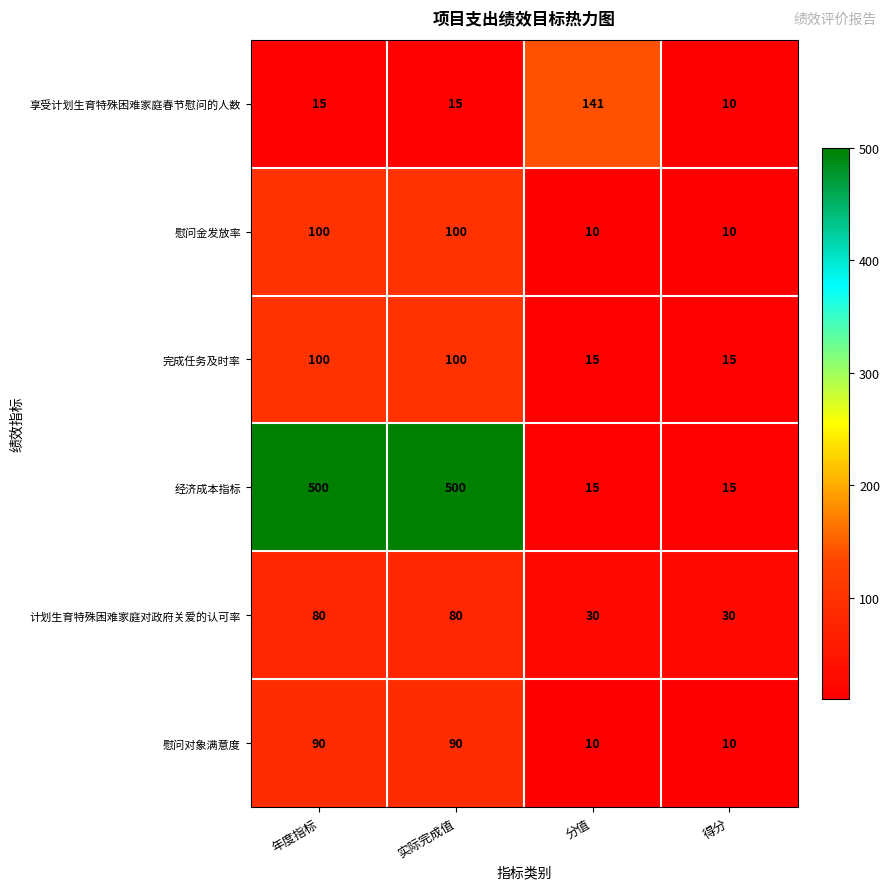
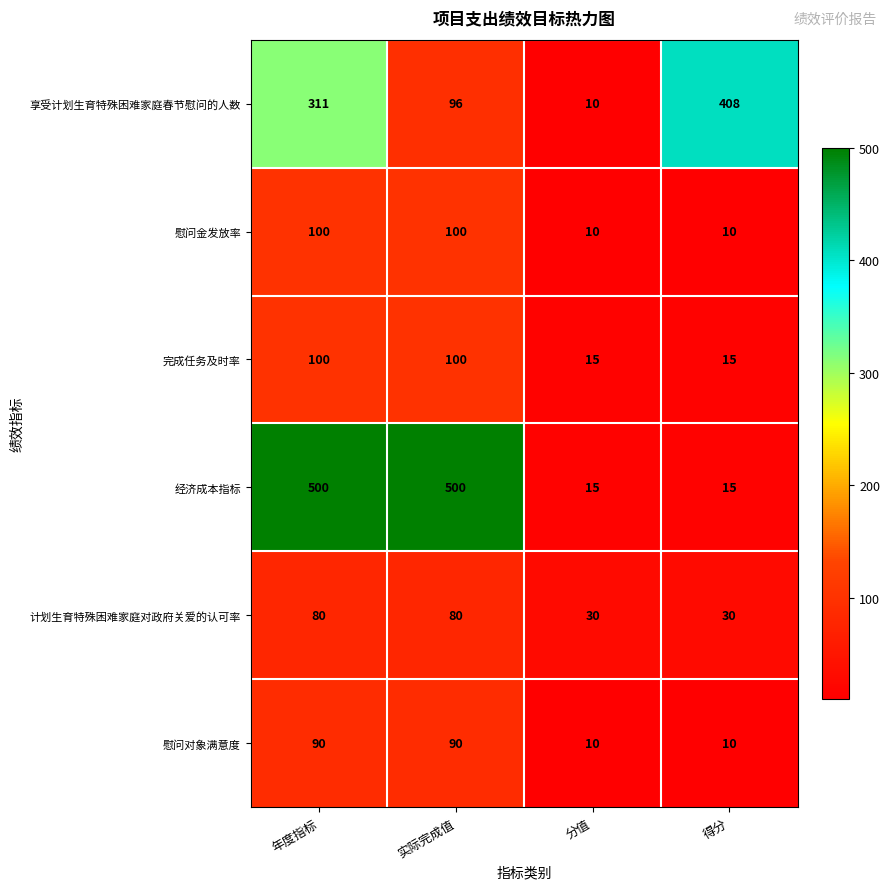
  {
    "享受计划生育特殊困难家庭春节慰问的人数": {
-     "年度指标": 15,
-     "实际完成值": 15,
-     "分值": 141,
-     "得分": 10
+     "年度指标": 311,
+     "实际完成值": 96,
+     "分值": 10,
+     "得分": 408
    },
    "慰问金发放率": {
      "年度指标": 100,
      "实际完成值": 100,
      "分值": 10,
      "得分": 10
    },
    "完成任务及时率": {
      "年度指标": 100,
      "实际完成值": 100,
      "分值": 15,
      "得分": 15
    },
    "经济成本指标": {
      "年度指标": 500,
      "实际完成值": 500,
      "分值": 15,
      "得分": 15
    },
    "计划生育特殊困难家庭对政府关爱的认可率": {
      "年度指标": 80,
      "实际完成值": 80,
      "分值": 30,
      "得分": 30
    },
    "慰问对象满意度": {
      "年度指标": 90,
      "实际完成值": 90,
      "分值": 10,
      "得分": 10
    }
  }
